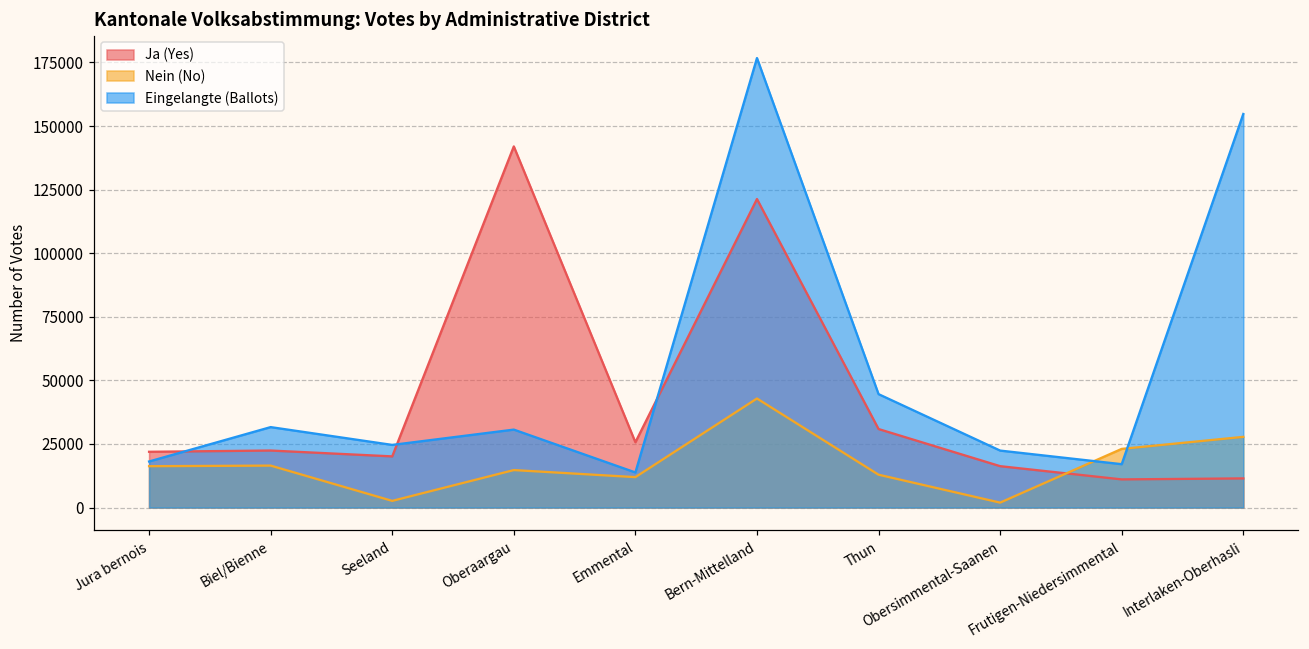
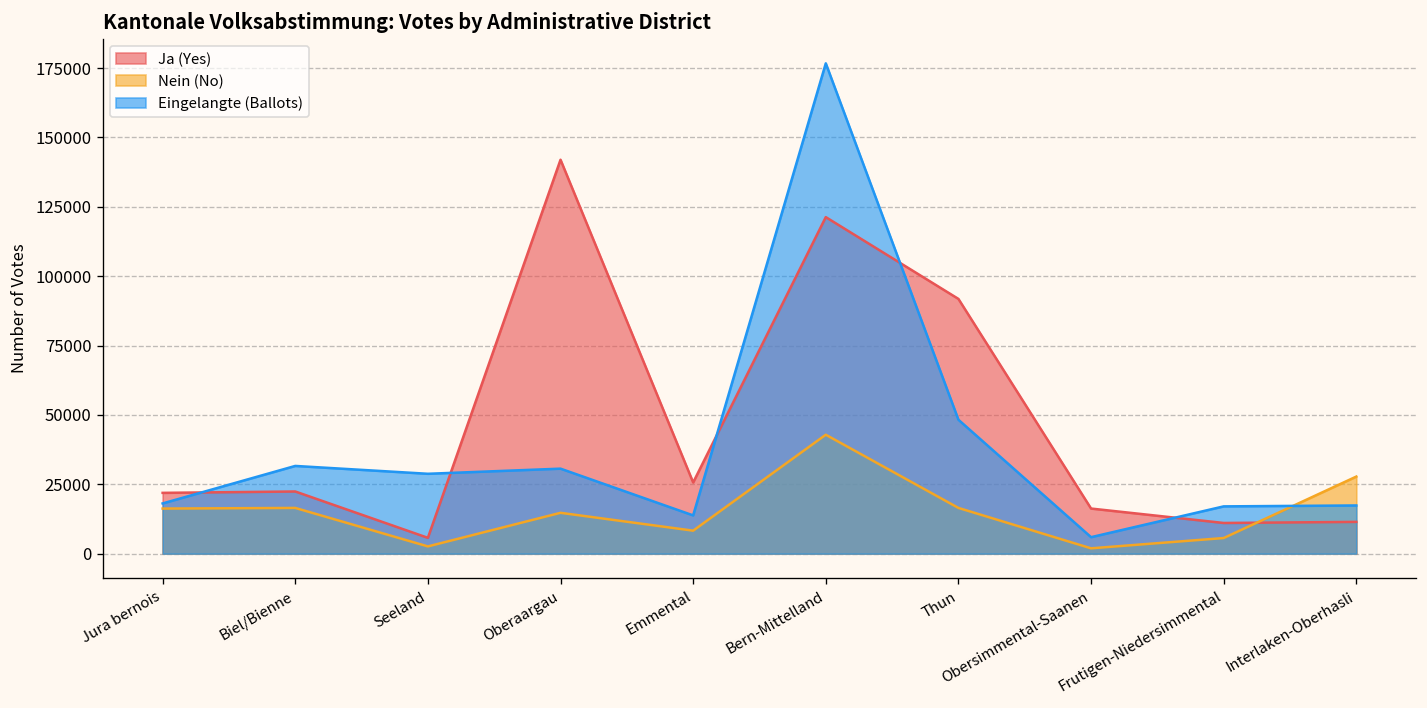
  {
    "Ja (Yes)": {
      "Jura bernois": 22000,
      "Biel/Bienne": 22000,
-     "Seeland": 20000,
+     "Seeland": 6000,
      "Oberaargau": 142000,
      "Emmental": 26000,
      "Bern-Mittelland": 121000,
-     "Thun": 31000,
+     "Thun": 92000,
      "Obersimmental-Saanen": 16000,
      "Frutigen-Niedersimmental": 11000,
      "Interlaken-Oberhasli": 11000
    },
    "Nein (No)": {
      "Jura bernois": 16000,
      "Biel/Bienne": 16000,
      "Seeland": 3000,
      "Oberaargau": 15000,
-     "Emmental": 12000,
+     "Emmental": 8000,
      "Bern-Mittelland": 43000,
-     "Thun": 13000,
+     "Thun": 16000,
      "Obersimmental-Saanen": 2000,
-     "Frutigen-Niedersimmental": 23000,
+     "Frutigen-Niedersimmental": 6000,
      "Interlaken-Oberhasli": 28000
    },
    "Eingelangte (Ballots)": {
      "Jura bernois": 18000,
      "Biel/Bienne": 32000,
-     "Seeland": 25000,
+     "Seeland": 29000,
      "Oberaargau": 31000,
      "Emmental": 14000,
      "Bern-Mittelland": 177000,
-     "Thun": 45000,
-     "Obersimmental-Saanen": 22000,
+     "Thun": 48000,
+     "Obersimmental-Saanen": 6000,
      "Frutigen-Niedersimmental": 17000,
-     "Interlaken-Oberhasli": 155000
+     "Interlaken-Oberhasli": 17000
    }
  }
